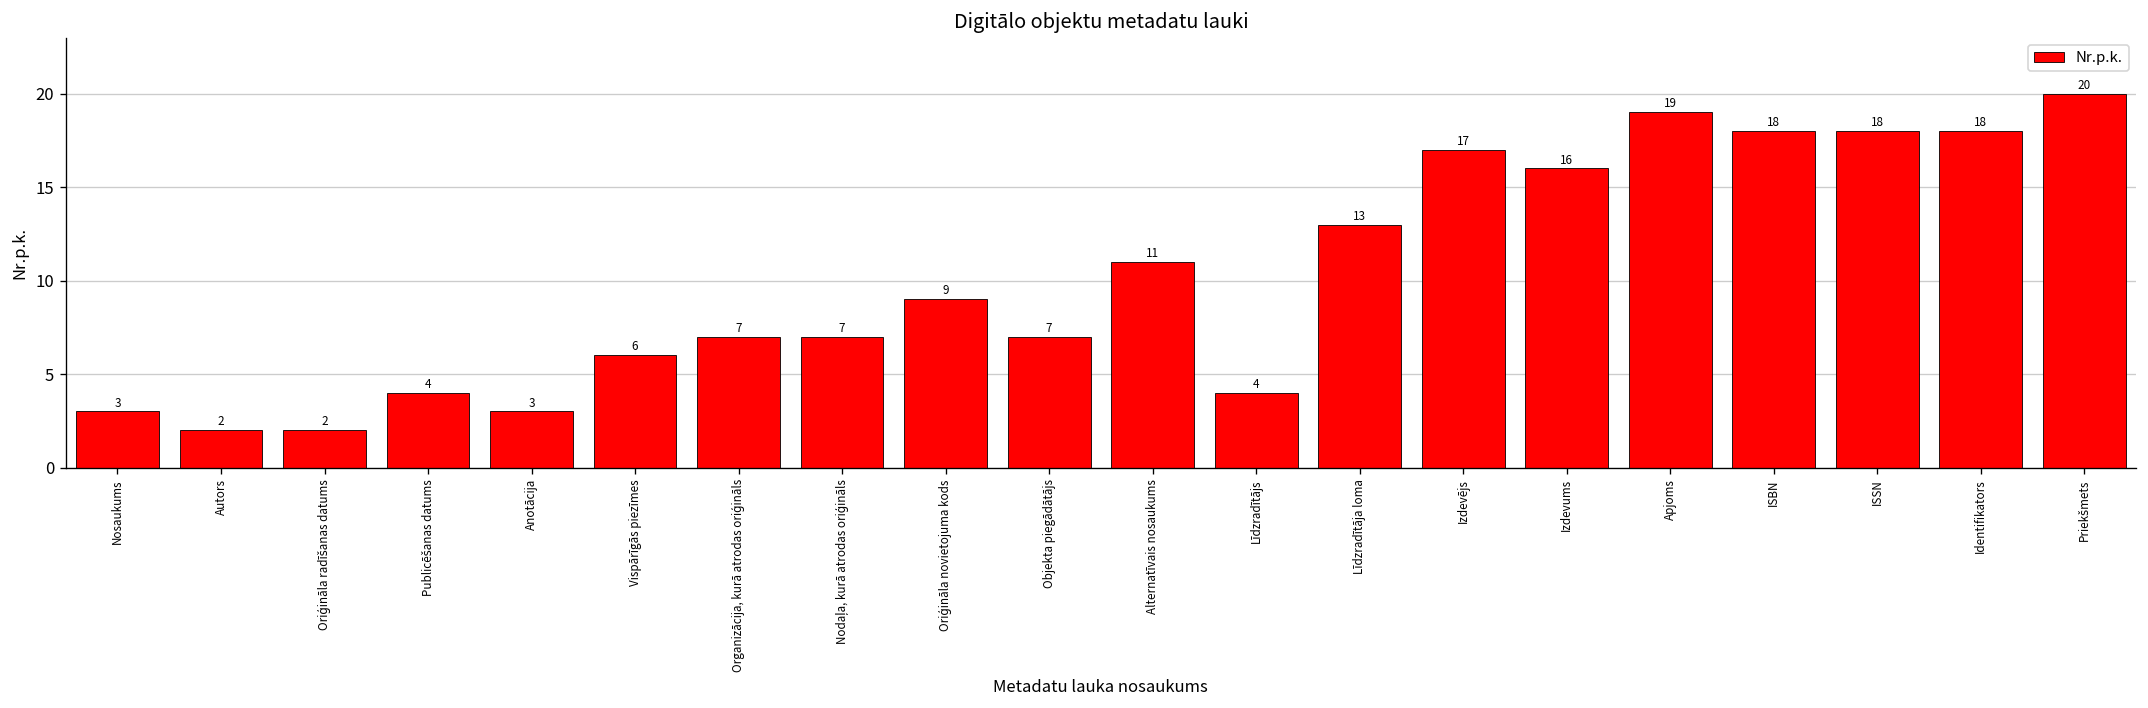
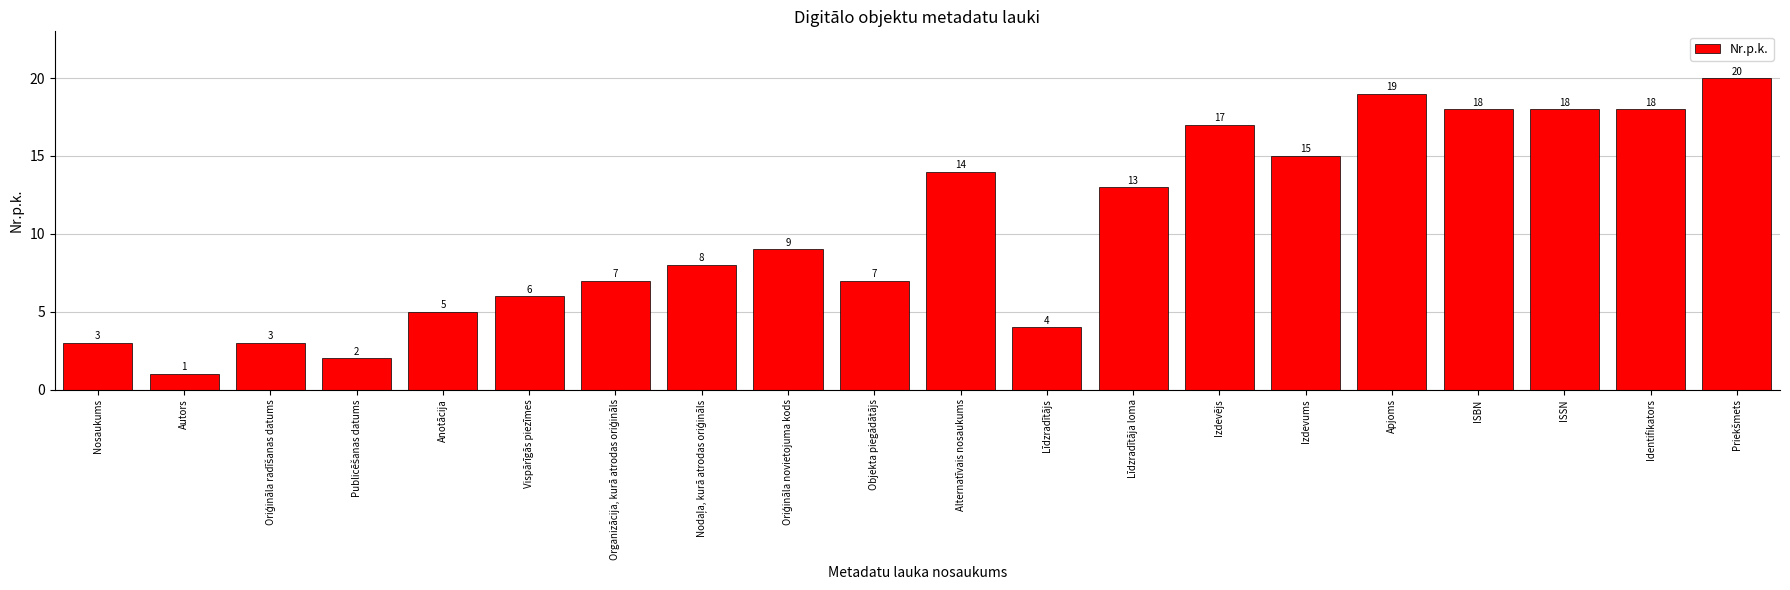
  {
    "Nosaukums": 3,
-   "Autors": 2,
-   "Oriģināla radīšanas datums": 2,
-   "Publicēšanas datums": 4,
-   "Anotācija": 3,
+   "Autors": 1,
+   "Oriģināla radīšanas datums": 3,
+   "Publicēšanas datums": 2,
+   "Anotācija": 5,
    "Vispārīgās piezīmes": 6,
    "Organizācija, kurā atrodas oriģināls": 7,
-   "Nodaļa, kurā atrodas oriģināls": 7,
+   "Nodaļa, kurā atrodas oriģināls": 8,
    "Oriģināla novietojuma kods": 9,
    "Objekta piegādātājs": 7,
-   "Alternatīvais nosaukums": 11,
+   "Alternatīvais nosaukums": 14,
    "Līdzradītājs": 4,
    "Līdzradītāja loma": 13,
    "Izdevējs": 17,
-   "Izdevums": 16,
+   "Izdevums": 15,
    "Apjoms": 19,
    "ISBN": 18,
    "ISSN": 18,
    "Identifikators": 18,
    "Priekšmets": 20
  }
